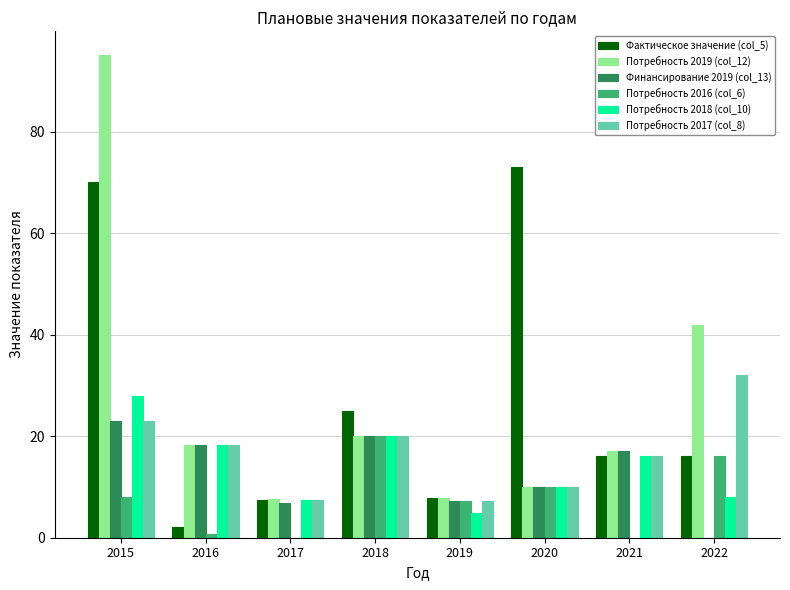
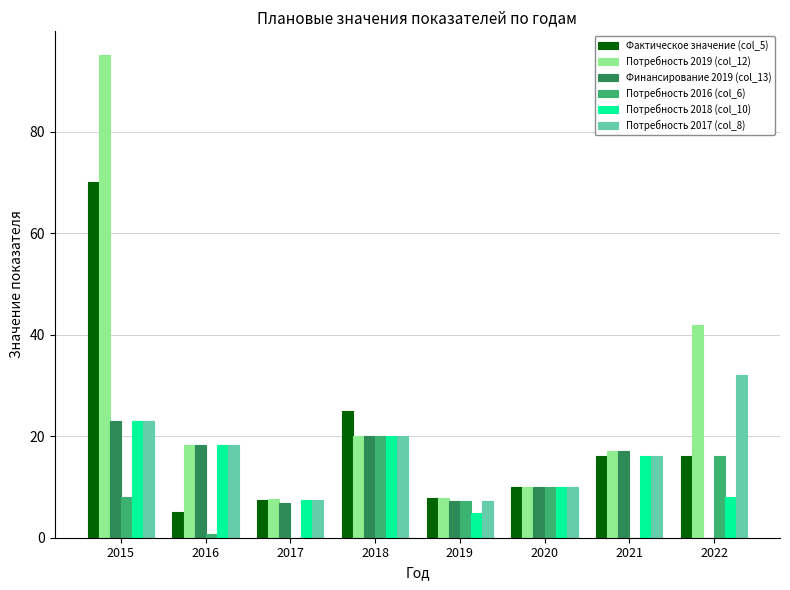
  {
    "Фактическое значение (col_5)": {
      "2015": 70,
-     "2016": 2,
+     "2016": 5,
      "2017": 7,
      "2018": 25,
      "2019": 8,
-     "2020": 73,
+     "2020": 10,
      "2021": 16,
      "2022": 16
    },
    "Потребность 2018 (col_10)": {
-     "2015": 28,
+     "2015": 23,
      "2016": 18,
      "2017": 7,
      "2018": 20,
      "2019": 5,
      "2020": 10,
      "2021": 16,
      "2022": 8
    }
  }
